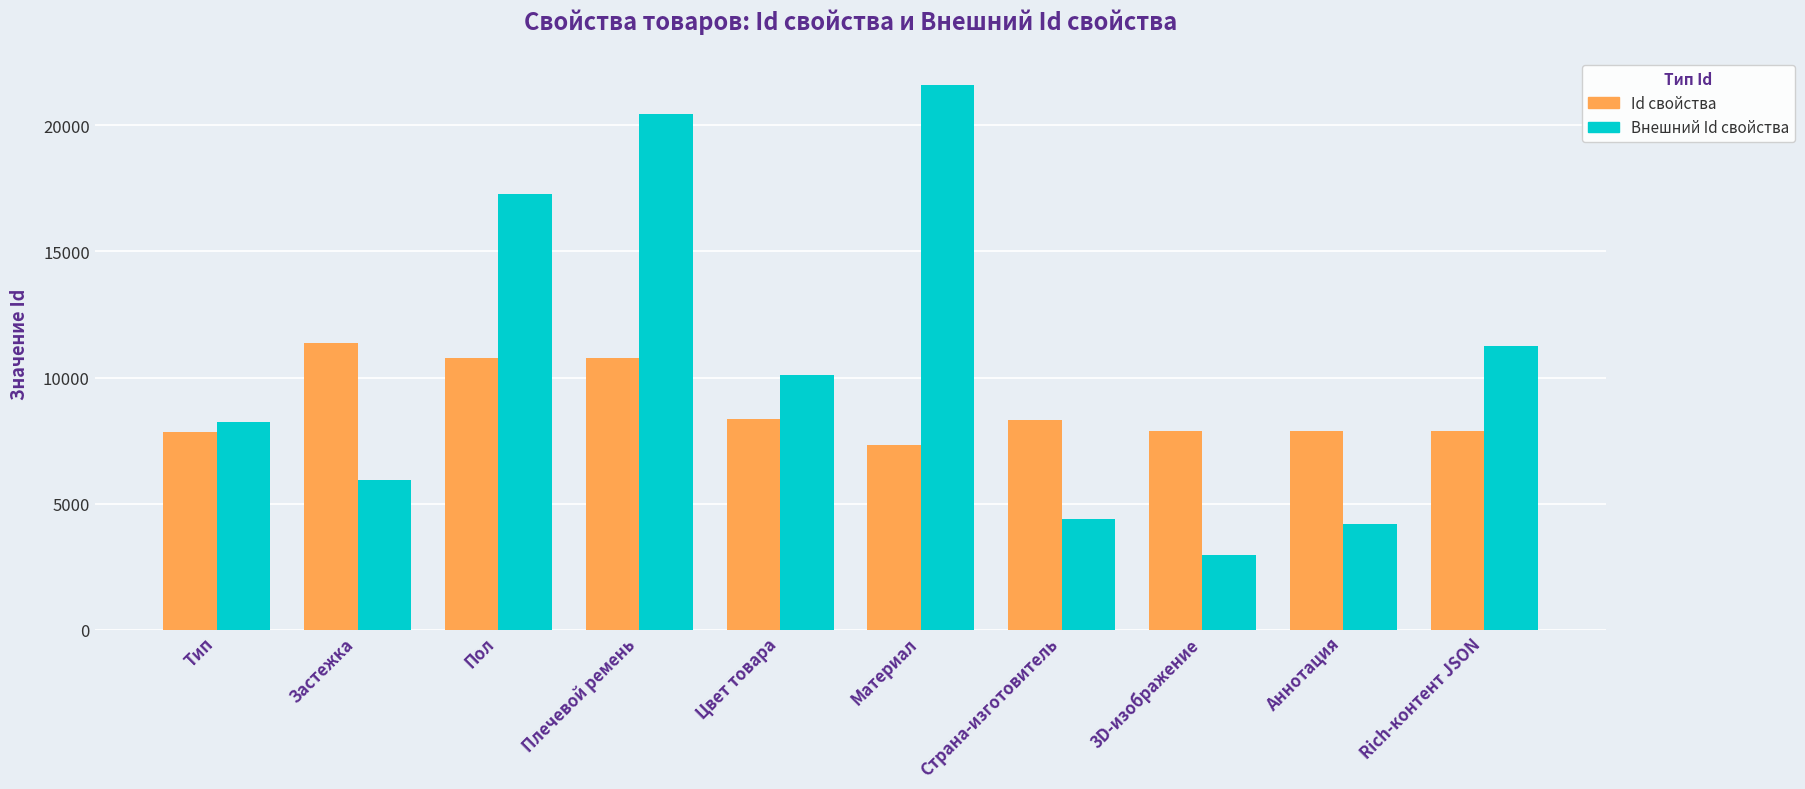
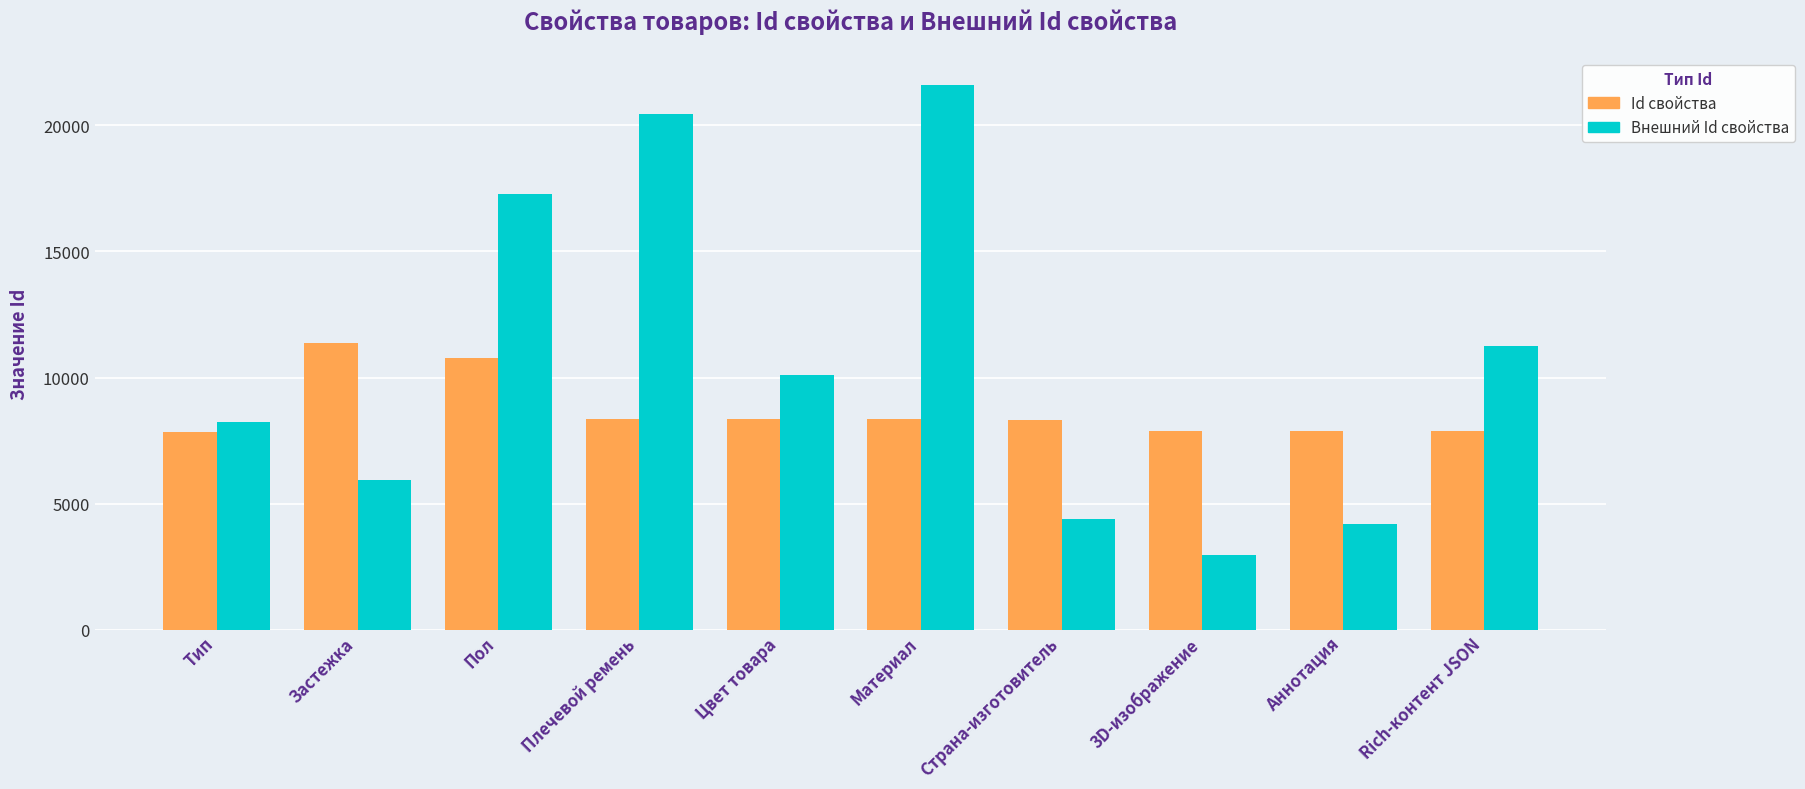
  {
    "Id свойства": {
      "Тип": 7900,
      "Застежка": 11400,
      "Пол": 10800,
-     "Плечевой ремень": 10800,
+     "Плечевой ремень": 8400,
      "Цвет товара": 8400,
-     "Материал": 7300,
+     "Материал": 8400,
      "Страна-изготовитель": 8300,
      "3D-изображение": 7900,
      "Аннотация": 7900,
      "Rich-контент JSON": 7900
    },
    "Внешний Id свойства": {
      "Тип": 8200,
      "Застежка": 5900,
      "Пол": 17300,
      "Плечевой ремень": 20500,
      "Цвет товара": 10100,
      "Материал": 21600,
      "Страна-изготовитель": 4400,
      "3D-изображение": 3000,
      "Аннотация": 4200,
      "Rich-контент JSON": 11300
    }
  }
